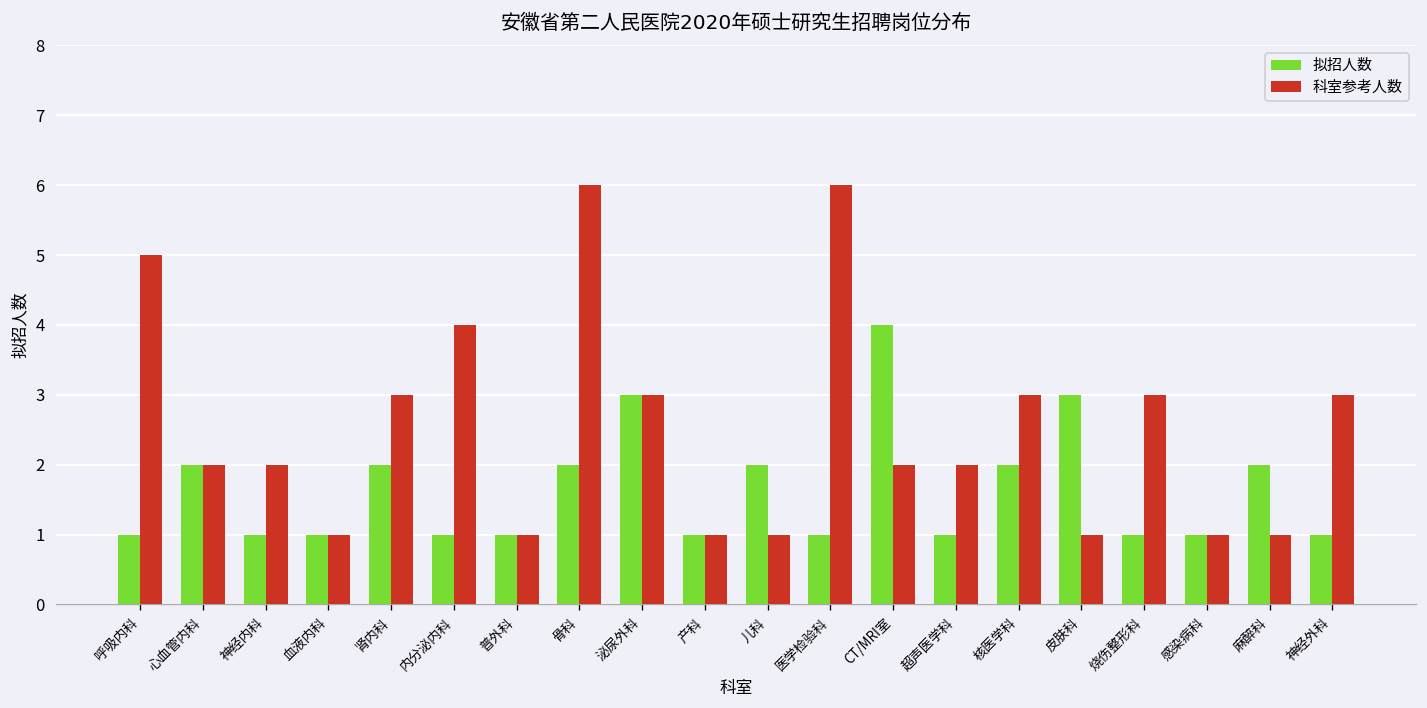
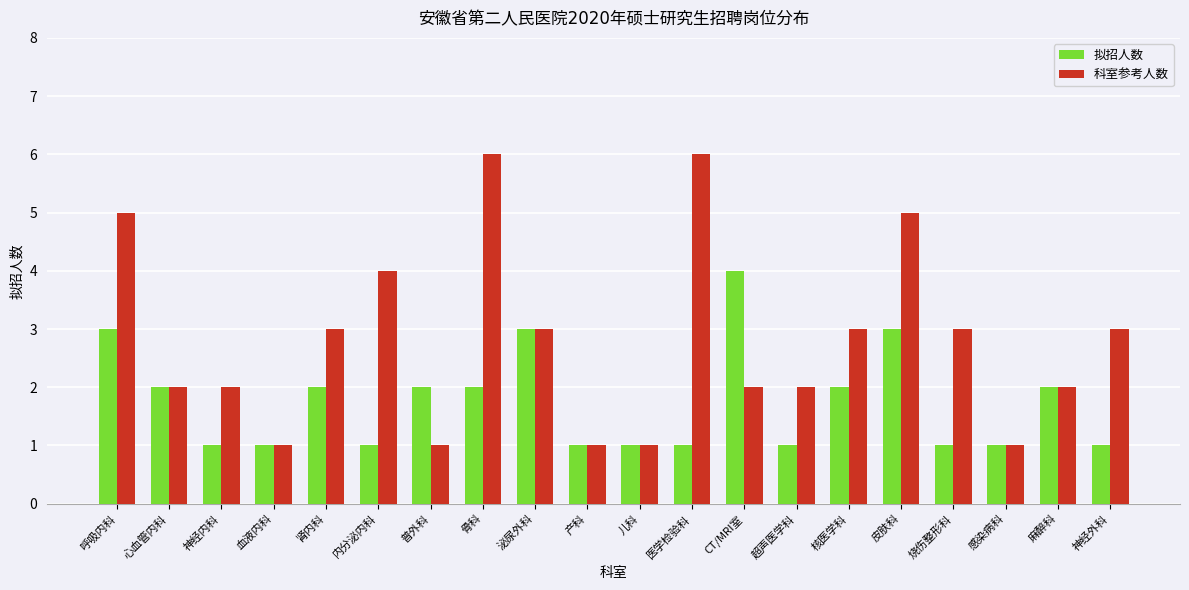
  {
    "拟招人数": {
-     "呼吸内科": 1,
+     "呼吸内科": 3,
      "心血管内科": 2,
      "神经内科": 1,
      "血液内科": 1,
      "肾内科": 2,
      "内分泌内科": 1,
-     "普外科": 1,
+     "普外科": 2,
      "骨科": 2,
      "泌尿外科": 3,
      "产科": 1,
-     "儿科": 2,
+     "儿科": 1,
      "医学检验科": 1,
      "CT/MRI室": 4,
      "超声医学科": 1,
      "核医学科": 2,
      "皮肤科": 3,
      "烧伤整形科": 1,
      "感染病科": 1,
      "麻醉科": 2,
      "神经外科": 1
    },
    "科室参考人数": {
      "呼吸内科": 5,
      "心血管内科": 2,
      "神经内科": 2,
      "血液内科": 1,
      "肾内科": 3,
      "内分泌内科": 4,
      "普外科": 1,
      "骨科": 6,
      "泌尿外科": 3,
      "产科": 1,
      "儿科": 1,
      "医学检验科": 6,
      "CT/MRI室": 2,
      "超声医学科": 2,
      "核医学科": 3,
-     "皮肤科": 1,
+     "皮肤科": 5,
      "烧伤整形科": 3,
      "感染病科": 1,
-     "麻醉科": 1,
+     "麻醉科": 2,
      "神经外科": 3
    }
  }
